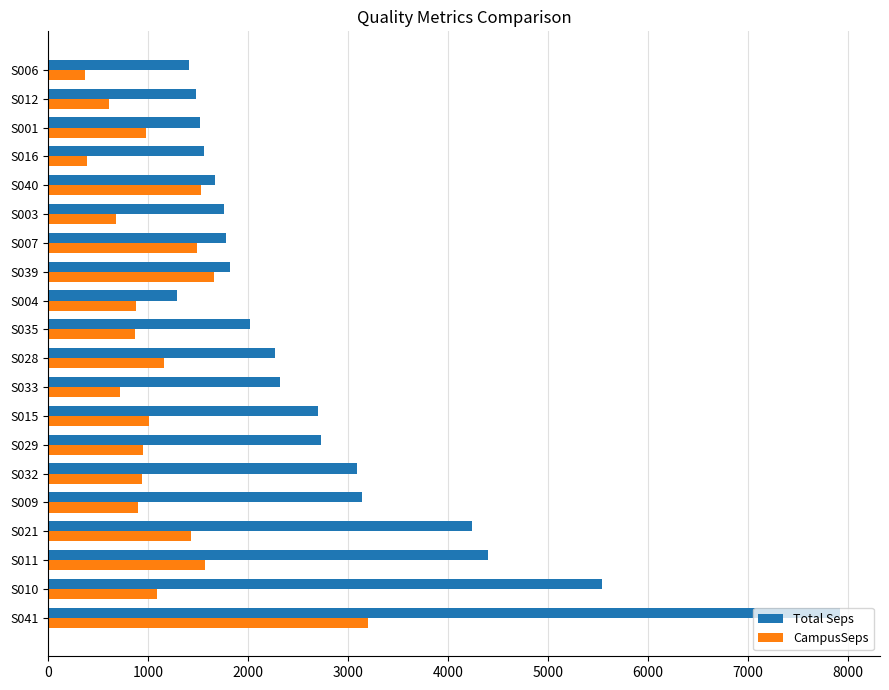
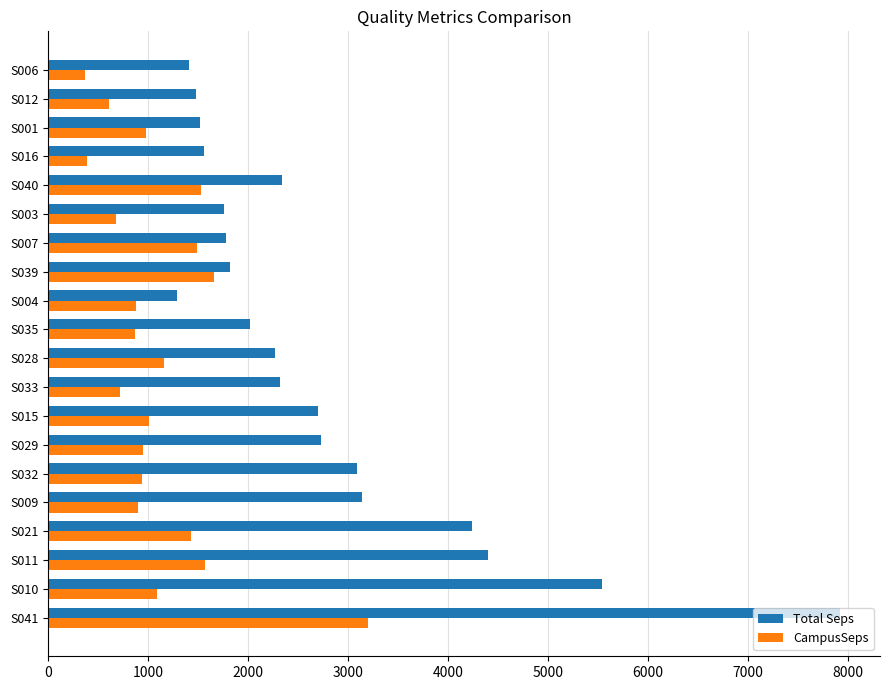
  {
    "Total Seps": {
      "S006": 1400,
      "S012": 1500,
      "S001": 1500,
      "S016": 1600,
-     "S040": 1700,
+     "S040": 2300,
      "S003": 1800,
      "S007": 1800,
      "S039": 1800,
      "S004": 1300,
      "S035": 2000,
      "S028": 2300,
      "S033": 2300,
      "S015": 2700,
      "S029": 2700,
      "S032": 3100,
      "S009": 3100,
      "S021": 4200,
      "S011": 4400,
      "S010": 5500
    },
    "CampusSeps": {
      "S006": 400,
      "S012": 600,
      "S001": 1000,
      "S016": 400,
      "S040": 1500,
      "S003": 700,
      "S007": 1500,
      "S039": 1700,
      "S004": 900,
      "S035": 900,
      "S028": 1200,
      "S033": 700,
      "S015": 1000,
      "S029": 1000,
      "S032": 900,
      "S009": 900,
      "S021": 1400,
      "S011": 1600,
      "S010": 1100,
      "S041": 3200
    }
  }
